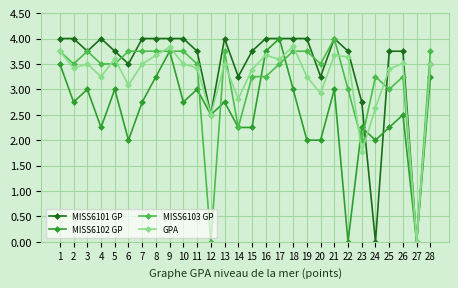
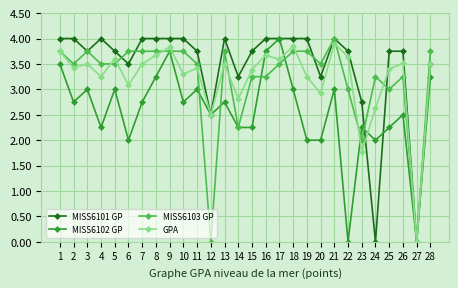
  {
    "GPA": {
      "2": 3.4,
      "3": 3.5,
      "4": 3.3,
      "5": 3.6,
      "6": 3.1,
      "7": 3.5,
      "8": 3.7,
      "9": 3.8,
-     "10": 3.5,
+     "10": 3.3,
      "11": 3.4,
      "13": 3.5,
      "14": 2.8,
      "15": 3.4,
      "16": 3.7,
      "17": 3.6,
      "18": 3.9,
      "19": 3.3,
      "20": 2.9,
-     "21": 3.7,
+     "21": 3.9,
      "22": 3.6,
      "23": 1.8,
      "24": 2.6,
      "25": 3.4,
      "26": 3.5
    }
  }
